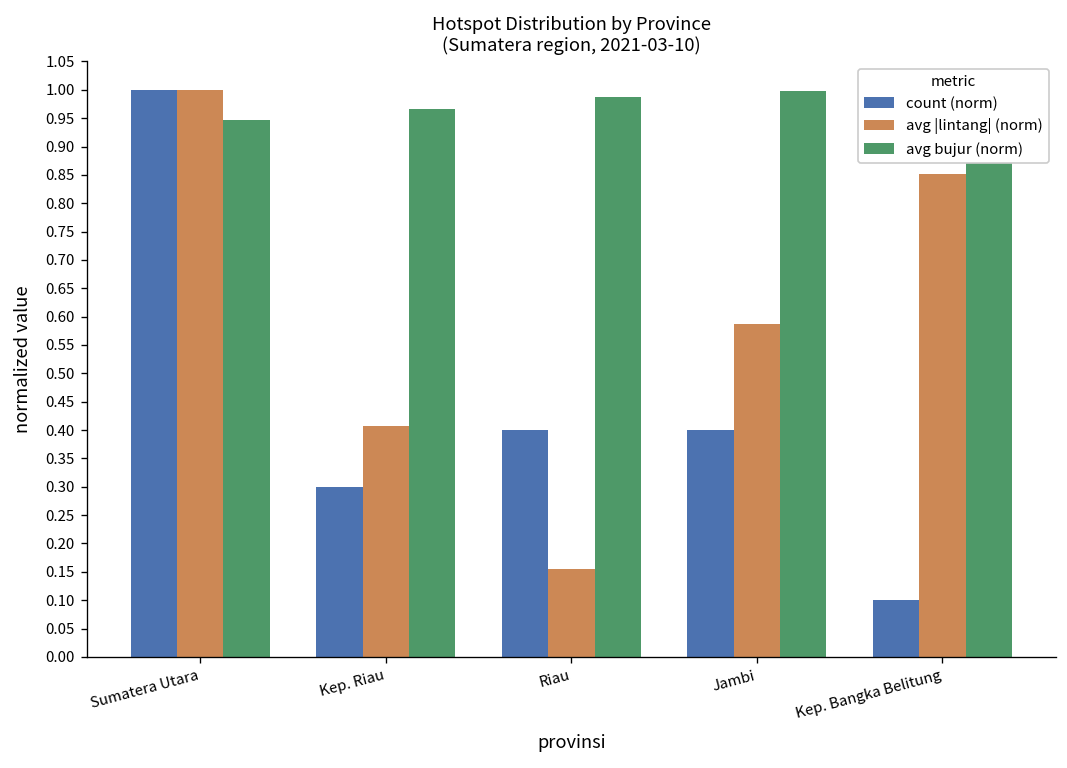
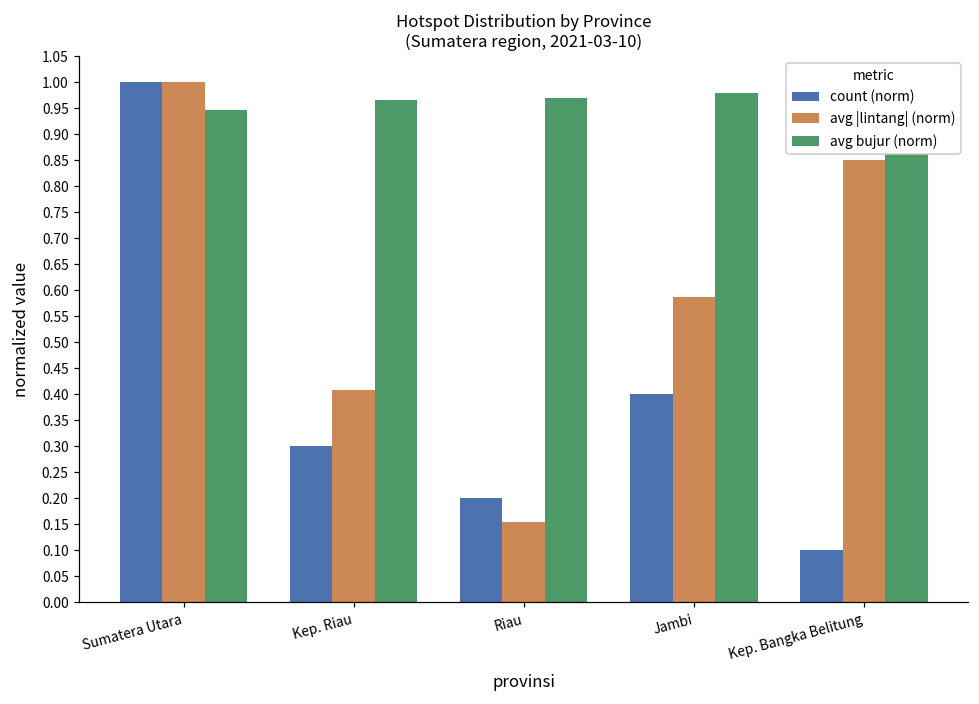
  {
    "count (norm)": {
      "Sumatera Utara": 1.00,
      "Kep. Riau": 0.30,
-     "Riau": 0.40,
+     "Riau": 0.20,
      "Jambi": 0.40,
      "Kep. Bangka Belitung": 0.10
    },
    "avg |lintang| (norm)": {
      "Sumatera Utara": 1.00,
      "Kep. Riau": 0.41,
      "Riau": 0.15,
      "Jambi": 0.59,
      "Kep. Bangka Belitung": 0.85
    },
    "avg bujur (norm)": {
      "Sumatera Utara": 0.95,
      "Kep. Riau": 0.97,
-     "Riau": 0.99,
-     "Jambi": 1.00
+     "Riau": 0.97,
+     "Jambi": 0.98
    }
  }
